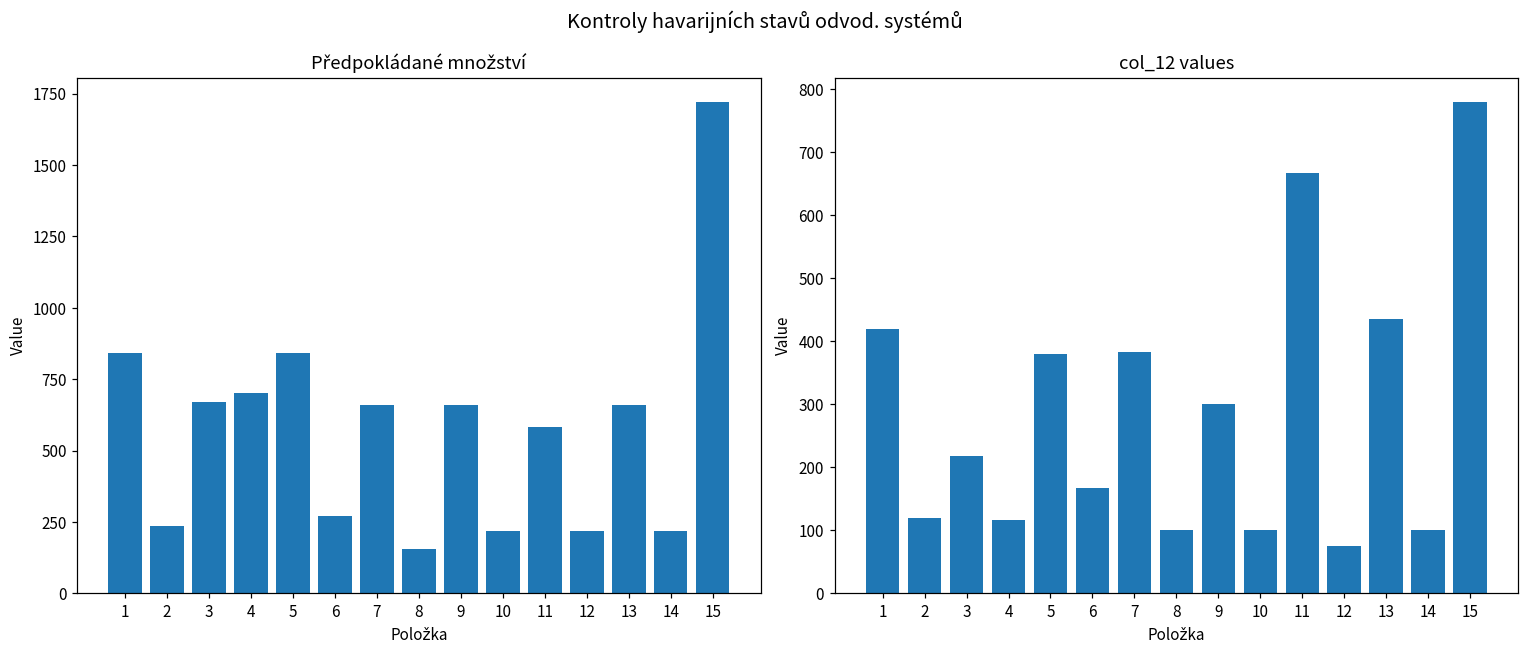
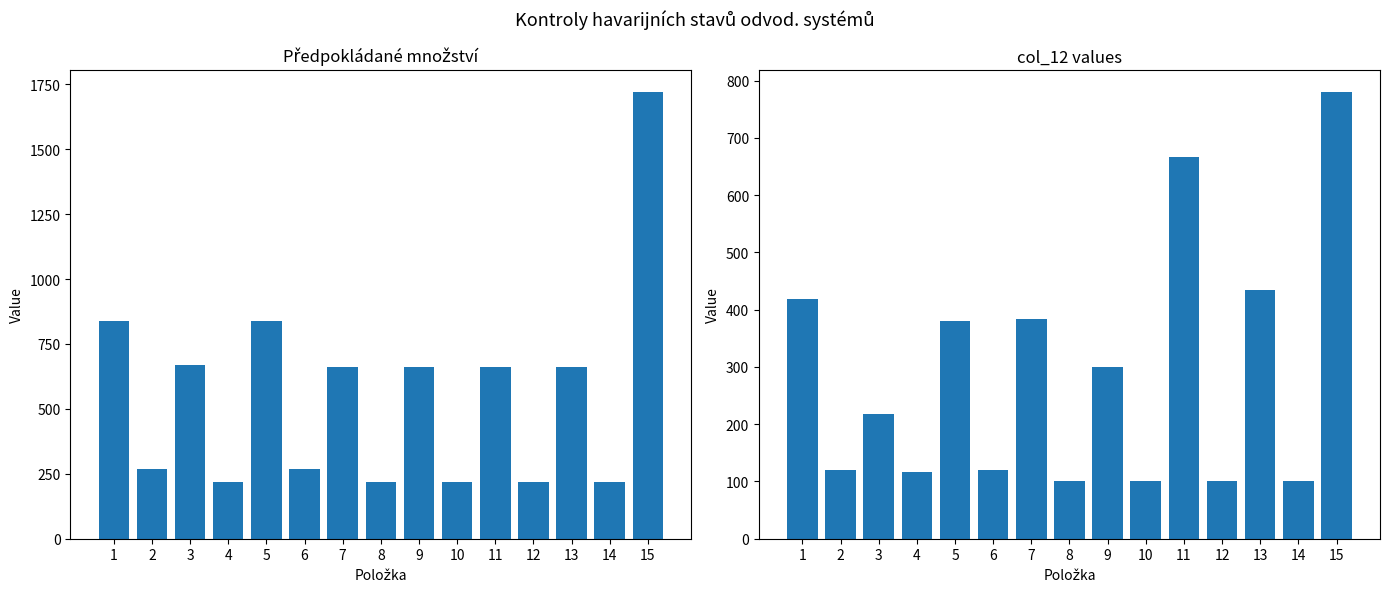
  {
    "Předpokládané množství": {
      "1": 840,
-     "2": 240,
+     "2": 270,
      "3": 670,
-     "4": 700,
+     "4": 220,
      "5": 840,
      "6": 270,
      "7": 660,
-     "8": 160,
+     "8": 220,
      "9": 660,
      "10": 220,
-     "11": 580,
+     "11": 660,
      "12": 220,
      "13": 660,
      "14": 220,
      "15": 1720
    },
    "col_12 values": {
      "1": 420,
      "2": 120,
      "3": 220,
      "4": 120,
      "5": 380,
-     "6": 170,
+     "6": 120,
      "7": 380,
      "8": 100,
      "9": 300,
      "10": 100,
      "11": 670,
-     "12": 80,
+     "12": 100,
      "13": 440,
      "14": 100,
      "15": 780
    }
  }
